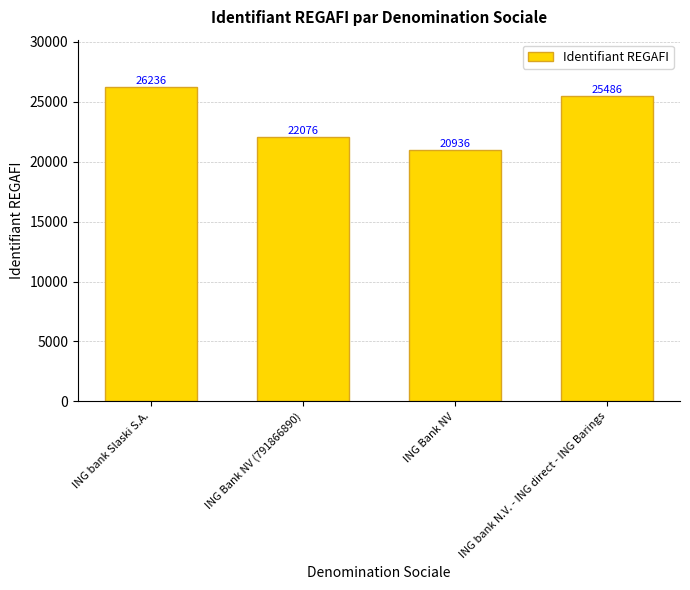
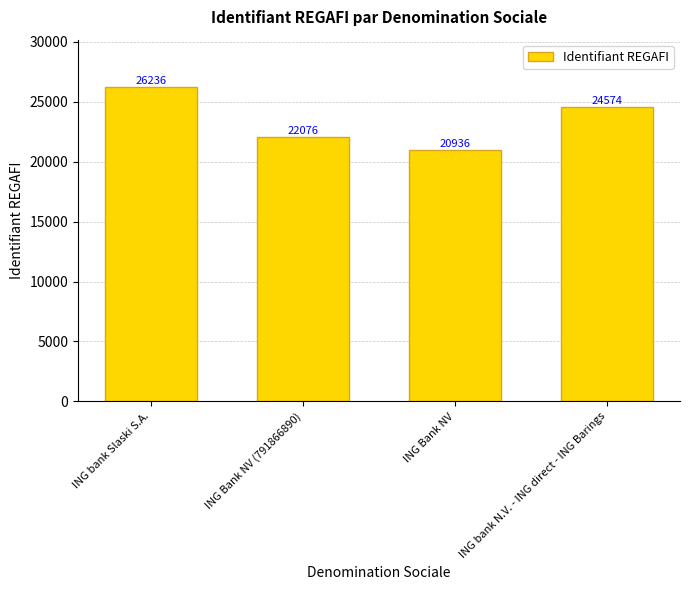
  {
    "ING bank Slaski S.A.": 26236,
    "ING Bank NV (791866890)": 22076,
    "ING Bank NV": 20936,
-   "ING bank N.V. - ING direct - ING Barings": 25486
+   "ING bank N.V. - ING direct - ING Barings": 24574
  }
